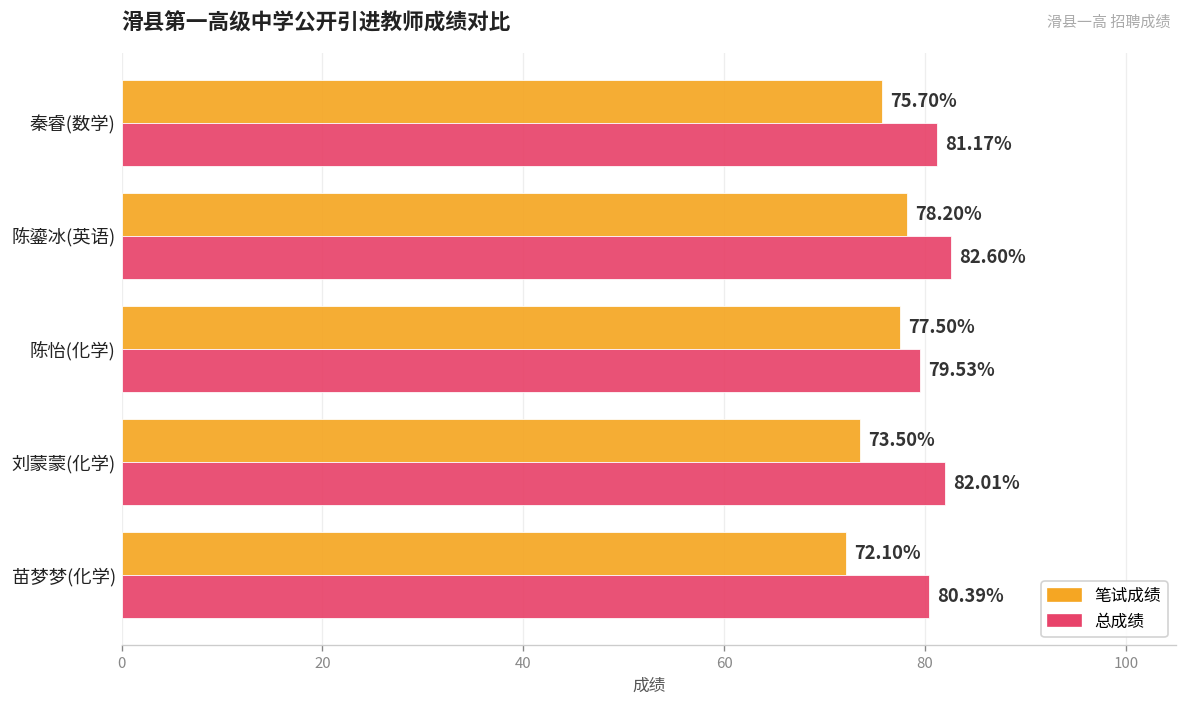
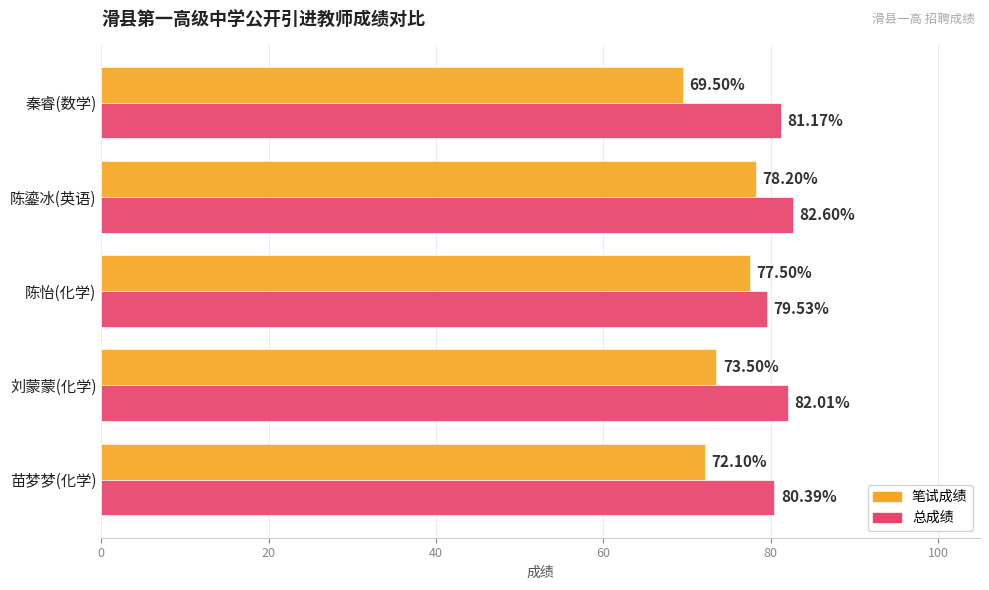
  {
    "笔试成绩": {
-     "秦睿(数学)": "75.70%",
+     "秦睿(数学)": "69.50%",
      "陈鎏冰(英语)": "78.20%",
      "陈怡(化学)": "77.50%",
      "刘蒙蒙(化学)": "73.50%",
      "苗梦梦(化学)": "72.10%"
    },
    "总成绩": {
      "秦睿(数学)": "81.17%",
      "陈鎏冰(英语)": "82.60%",
      "陈怡(化学)": "79.53%",
      "刘蒙蒙(化学)": "82.01%",
      "苗梦梦(化学)": "80.39%"
    }
  }
